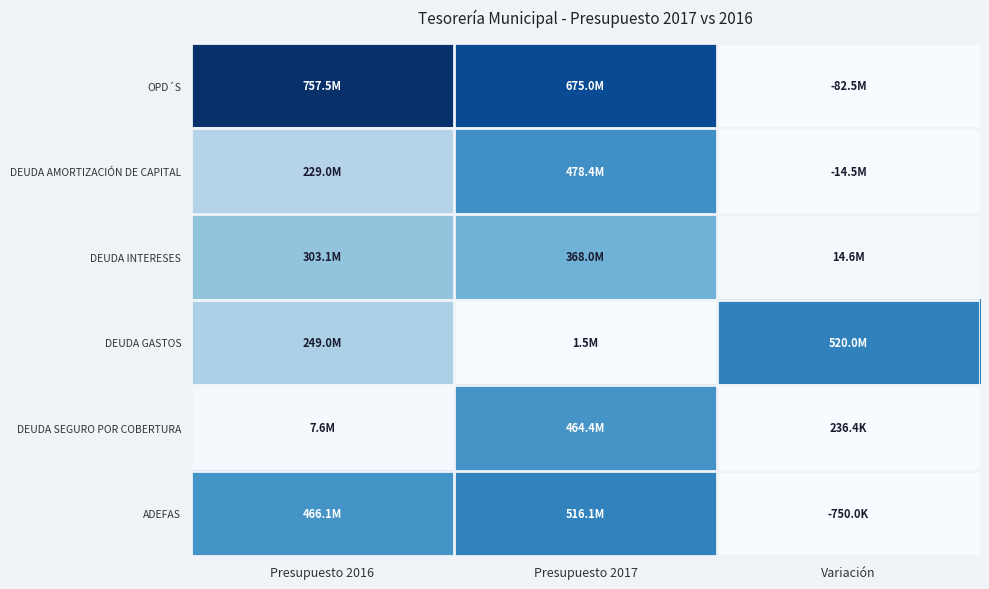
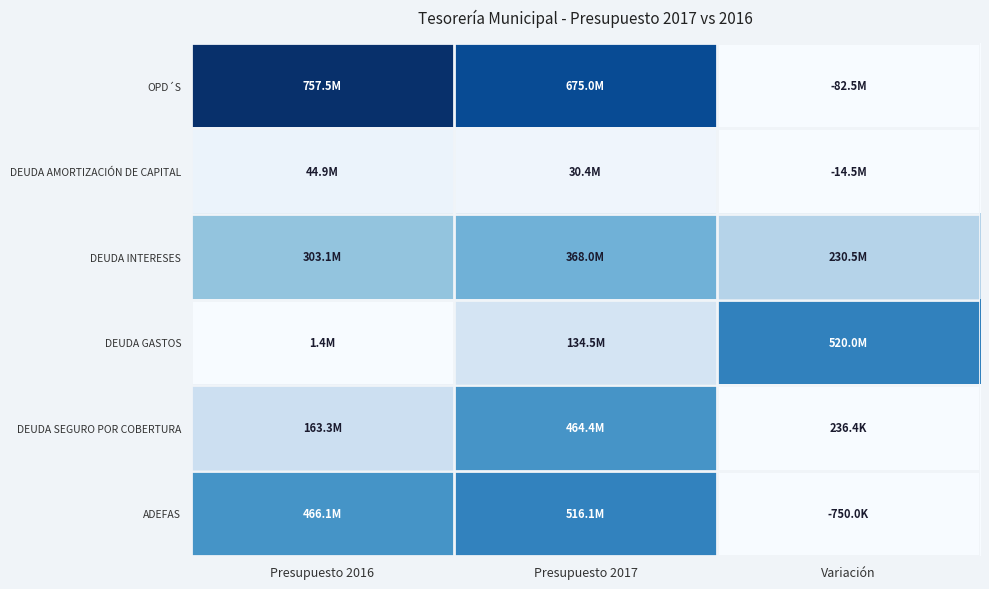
  {
    "OPD´S": {
      "Presupuesto 2016": "757.5M",
      "Presupuesto 2017": "675.0M",
      "Variación": "-82.5M"
    },
    "DEUDA AMORTIZACIÓN DE CAPITAL": {
-     "Presupuesto 2016": "229.0M",
-     "Presupuesto 2017": "478.4M",
+     "Presupuesto 2016": "44.9M",
+     "Presupuesto 2017": "30.4M",
      "Variación": "-14.5M"
    },
    "DEUDA INTERESES": {
      "Presupuesto 2016": "303.1M",
      "Presupuesto 2017": "368.0M",
-     "Variación": "14.6M"
+     "Variación": "230.5M"
    },
    "DEUDA GASTOS": {
-     "Presupuesto 2016": "249.0M",
-     "Presupuesto 2017": "1.5M",
+     "Presupuesto 2016": "1.4M",
+     "Presupuesto 2017": "134.5M",
      "Variación": "520.0M"
    },
    "DEUDA SEGURO POR COBERTURA": {
-     "Presupuesto 2016": "7.6M",
+     "Presupuesto 2016": "163.3M",
      "Presupuesto 2017": "464.4M",
      "Variación": "236.4K"
    },
    "ADEFAS": {
      "Presupuesto 2016": "466.1M",
      "Presupuesto 2017": "516.1M",
      "Variación": "-750.0K"
    }
  }
